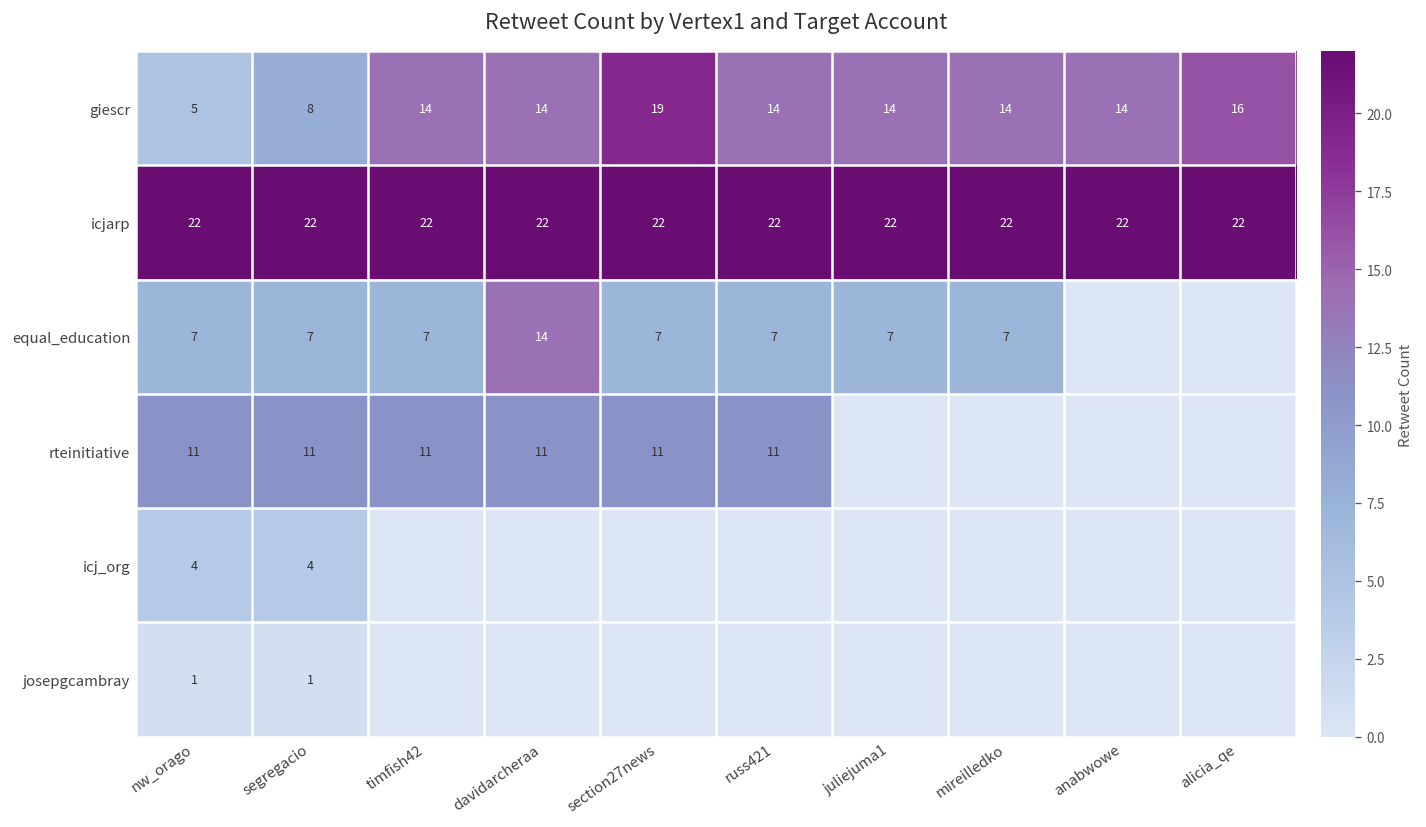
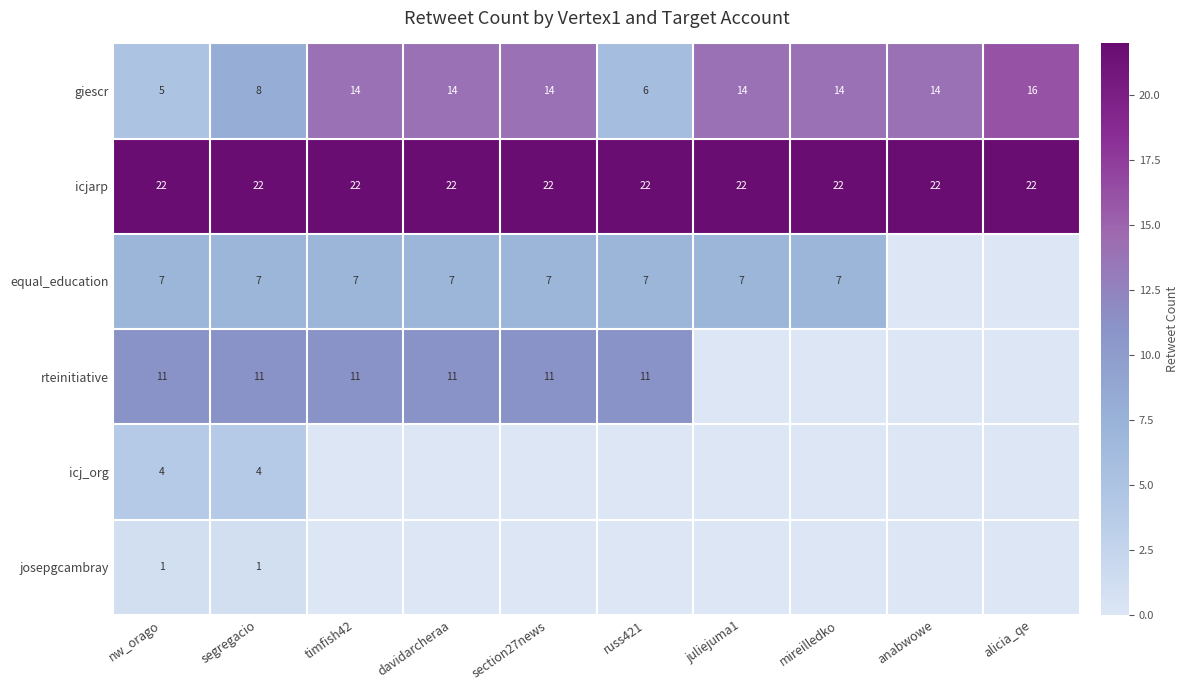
  {
    "giescr": {
      "nw_orago": 5,
      "segregacio": 8,
      "timfish42": 14,
      "davidarcheraa": 14,
-     "section27news": 19,
-     "russ421": 14,
+     "section27news": 14,
+     "russ421": 6,
      "juliejuma1": 14,
      "mireilledko": 14,
      "anabwowe": 14,
      "alicia_qe": 16
    },
    "icjarp": {
      "nw_orago": 22,
      "segregacio": 22,
      "timfish42": 22,
      "davidarcheraa": 22,
      "section27news": 22,
      "russ421": 22,
      "juliejuma1": 22,
      "mireilledko": 22,
      "anabwowe": 22,
      "alicia_qe": 22
    },
    "equal_education": {
      "nw_orago": 7,
      "segregacio": 7,
      "timfish42": 7,
-     "davidarcheraa": 14,
+     "davidarcheraa": 7,
      "section27news": 7,
      "russ421": 7,
      "juliejuma1": 7,
      "mireilledko": 7
    },
    "rteinitiative": {
      "nw_orago": 11,
      "segregacio": 11,
      "timfish42": 11,
      "davidarcheraa": 11,
      "section27news": 11,
      "russ421": 11
    },
    "icj_org": {
      "nw_orago": 4,
      "segregacio": 4
    },
    "josepgcambray": {
      "nw_orago": 1,
      "segregacio": 1
    }
  }
